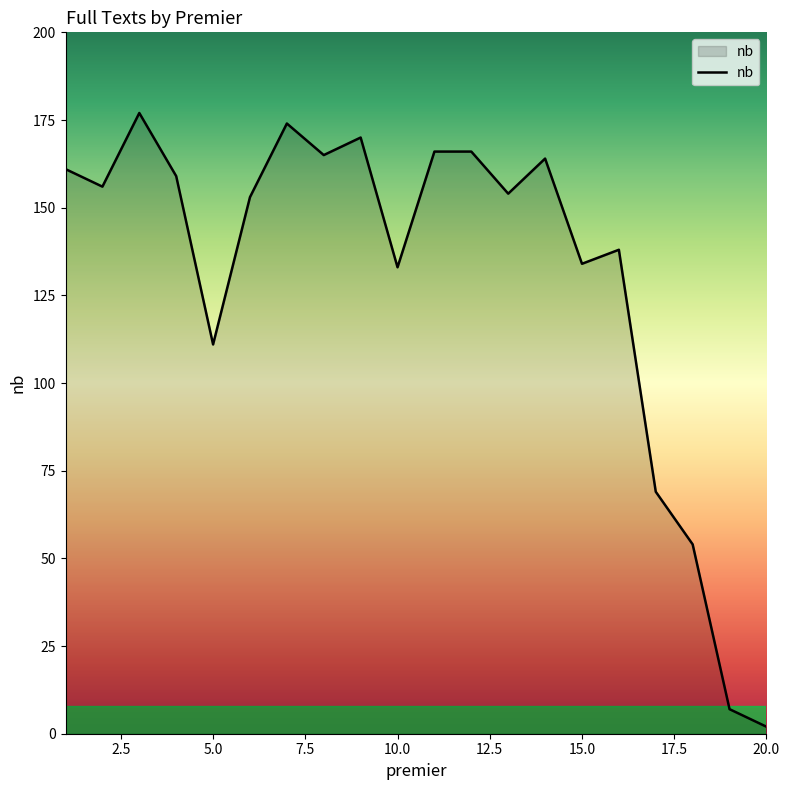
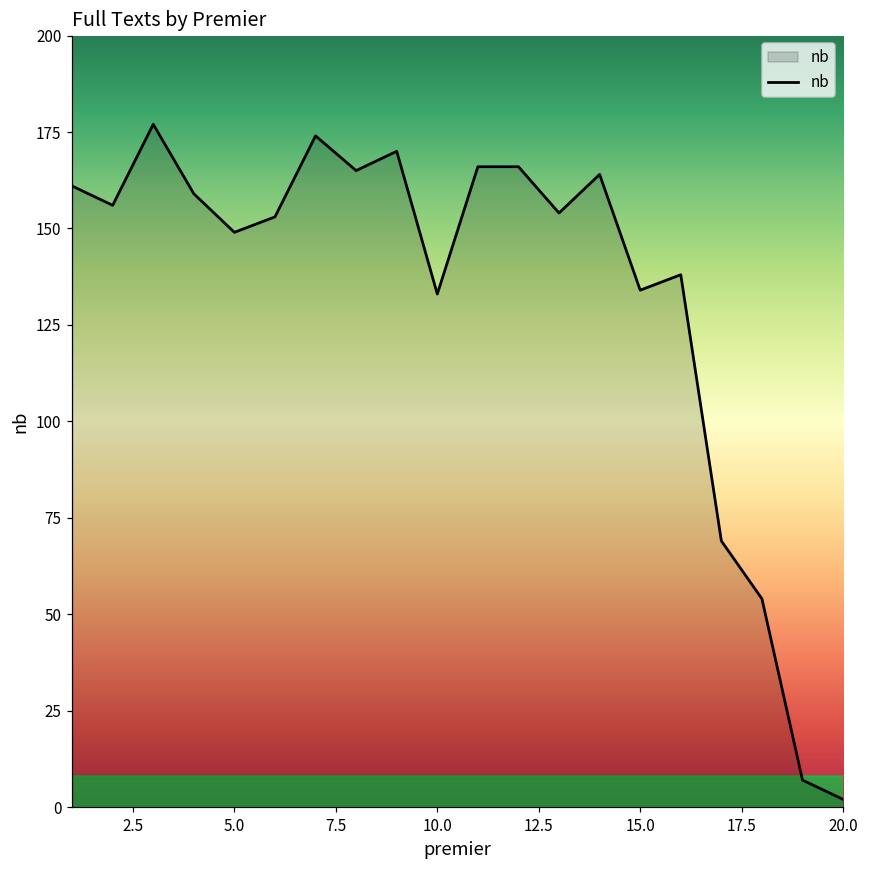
  {
-   "5.0": 111,
+   "5.0": 149,
    "10.0": 133,
    "15.0": 134
  }
